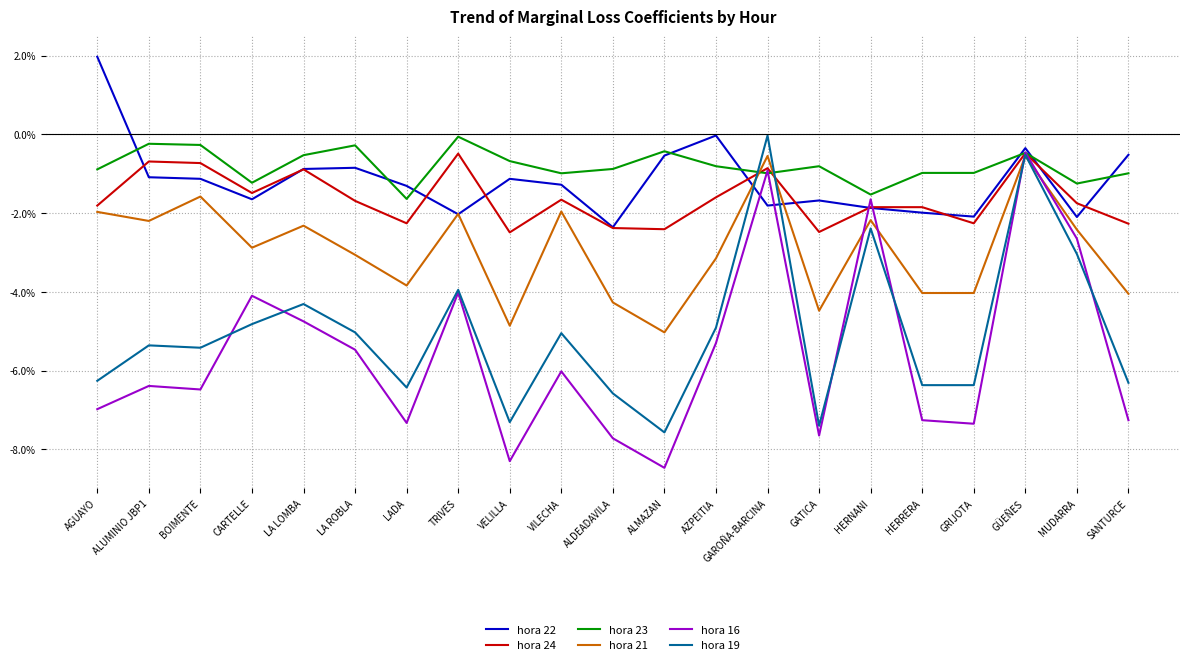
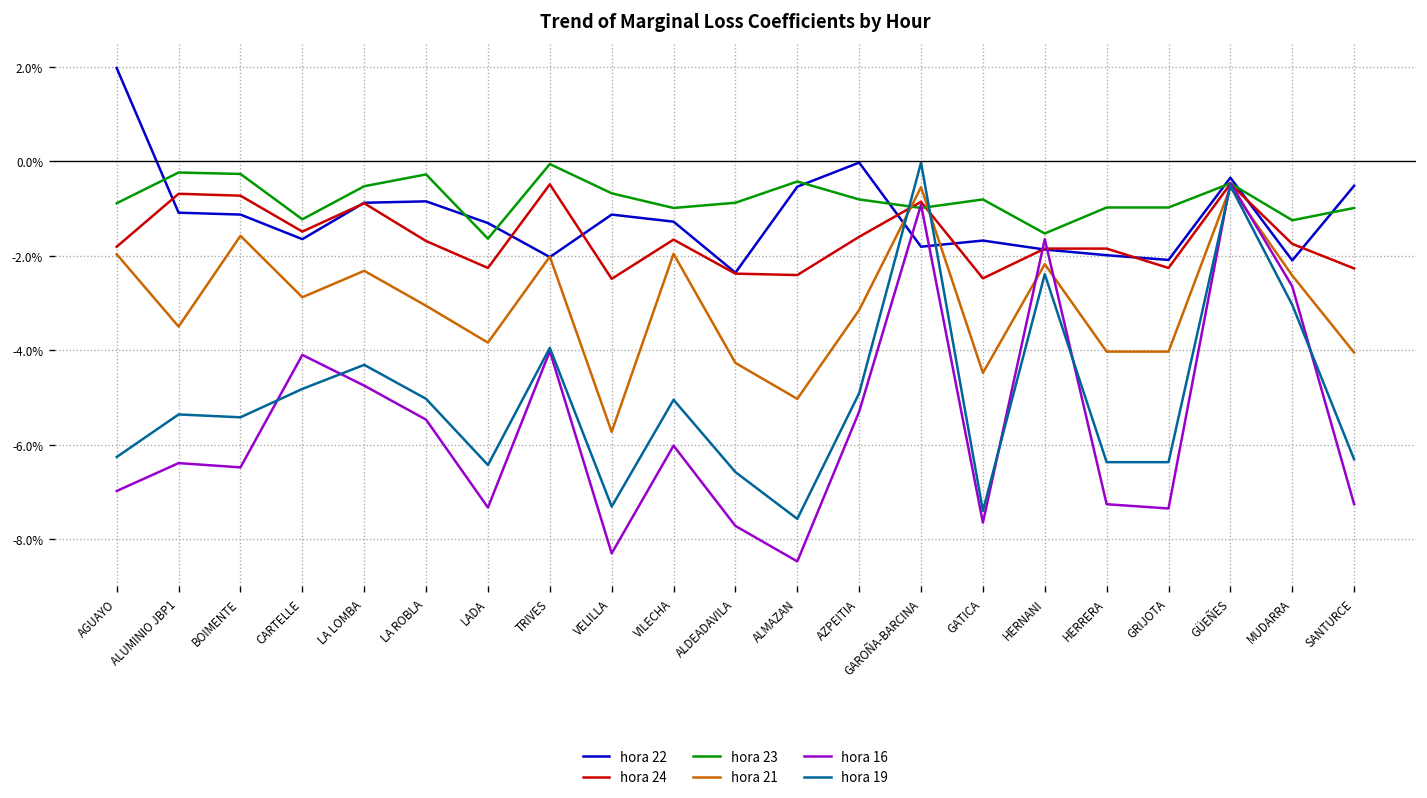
  {
    "hora 22": {
      "AGUAYO": "2.0%",
      "ALUMINIO JBP1": "-1.1%",
      "BOIMENTE": "-1.1%",
      "CARTELLE": "-1.7%",
      "LA ROBLA": "-0.9%",
      "LADA": "-1.3%",
      "VELILLA": "-1.1%",
      "VILECHA": "-1.3%",
      "ALMAZAN": "-0.5%",
      "AZPEITIA": "0.0%",
      "GAROÑA-BARCINA": "-1.8%",
      "GATICA": "-1.7%",
      "HERRERA": "-2.0%",
      "GRIJOTA": "-2.1%",
      "GÜEÑES": "-0.4%",
      "MUDARRA": "-2.1%",
      "SANTURCE": "-0.5%"
    },
    "hora 24": {
      "AGUAYO": "-1.8%",
      "ALUMINIO JBP1": "-0.7%",
      "BOIMENTE": "-0.7%",
      "CARTELLE": "-1.5%",
      "LA ROBLA": "-1.7%",
      "LADA": "-2.3%",
      "TRIVES": "-0.5%",
      "VELILLA": "-2.5%",
      "VILECHA": "-1.7%",
      "ALMAZAN": "-2.4%",
      "AZPEITIA": "-1.6%",
      "GATICA": "-2.5%",
      "HERRERA": "-1.8%",
      "GRIJOTA": "-2.3%",
      "MUDARRA": "-1.8%",
      "SANTURCE": "-2.3%"
    },
    "hora 23": {
      "AGUAYO": "-0.9%",
      "ALUMINIO JBP1": "-0.2%",
      "BOIMENTE": "-0.3%",
      "CARTELLE": "-1.2%",
      "LA LOMBA": "-0.5%",
      "LA ROBLA": "-0.3%",
      "LADA": "-1.6%",
      "TRIVES": "-0.1%",
      "VELILLA": "-0.7%",
      "VILECHA": "-1.0%",
      "ALDEADAVILA": "-0.9%",
      "ALMAZAN": "-0.4%",
      "AZPEITIA": "-0.8%",
      "GAROÑA-BARCINA": "-1.0%",
      "GATICA": "-0.8%",
      "HERNANI": "-1.5%",
      "HERRERA": "-1.0%",
      "GRIJOTA": "-1.0%",
      "MUDARRA": "-1.3%",
      "SANTURCE": "-1.0%"
    },
    "hora 21": {
      "AGUAYO": "-2.0%",
-     "ALUMINIO JBP1": "-2.2%",
+     "ALUMINIO JBP1": "-3.5%",
      "BOIMENTE": "-1.6%",
      "CARTELLE": "-2.9%",
      "LA LOMBA": "-2.3%",
      "LA ROBLA": "-3.1%",
      "LADA": "-3.8%",
-     "VELILLA": "-4.9%",
+     "VELILLA": "-5.7%",
      "VILECHA": "-2.0%",
      "ALDEADAVILA": "-4.3%",
      "ALMAZAN": "-5.0%",
      "AZPEITIA": "-3.2%",
      "GAROÑA-BARCINA": "-0.5%",
      "GATICA": "-4.5%",
      "HERNANI": "-2.2%",
      "HERRERA": "-4.0%",
      "GRIJOTA": "-4.0%",
      "MUDARRA": "-2.4%",
      "SANTURCE": "-4.1%"
    },
    "hora 16": {
      "AGUAYO": "-7.0%",
      "ALUMINIO JBP1": "-6.4%",
      "BOIMENTE": "-6.5%",
      "CARTELLE": "-4.1%",
      "LA LOMBA": "-4.8%",
      "LA ROBLA": "-5.5%",
      "LADA": "-7.3%",
      "TRIVES": "-4.0%",
      "VELILLA": "-8.3%",
      "VILECHA": "-6.0%",
      "ALDEADAVILA": "-7.7%",
      "ALMAZAN": "-8.5%",
      "AZPEITIA": "-5.3%",
      "GATICA": "-7.6%",
      "HERNANI": "-1.7%",
      "HERRERA": "-7.3%",
      "GRIJOTA": "-7.4%",
      "MUDARRA": "-2.7%",
      "SANTURCE": "-7.3%"
    },
    "hora 19": {
      "AGUAYO": "-6.3%",
      "ALUMINIO JBP1": "-5.4%",
      "BOIMENTE": "-5.4%",
      "CARTELLE": "-4.8%",
      "LA LOMBA": "-4.3%",
      "LA ROBLA": "-5.0%",
      "LADA": "-6.4%",
      "TRIVES": "-4.0%",
      "VELILLA": "-7.3%",
      "VILECHA": "-5.1%",
      "ALDEADAVILA": "-6.6%",
      "ALMAZAN": "-7.6%",
      "AZPEITIA": "-4.9%",
      "GAROÑA-BARCINA": "0.0%",
      "GATICA": "-7.4%",
      "HERNANI": "-2.4%",
      "HERRERA": "-6.4%",
      "GRIJOTA": "-6.4%",
      "MUDARRA": "-3.0%",
      "SANTURCE": "-6.3%"
    }
  }
